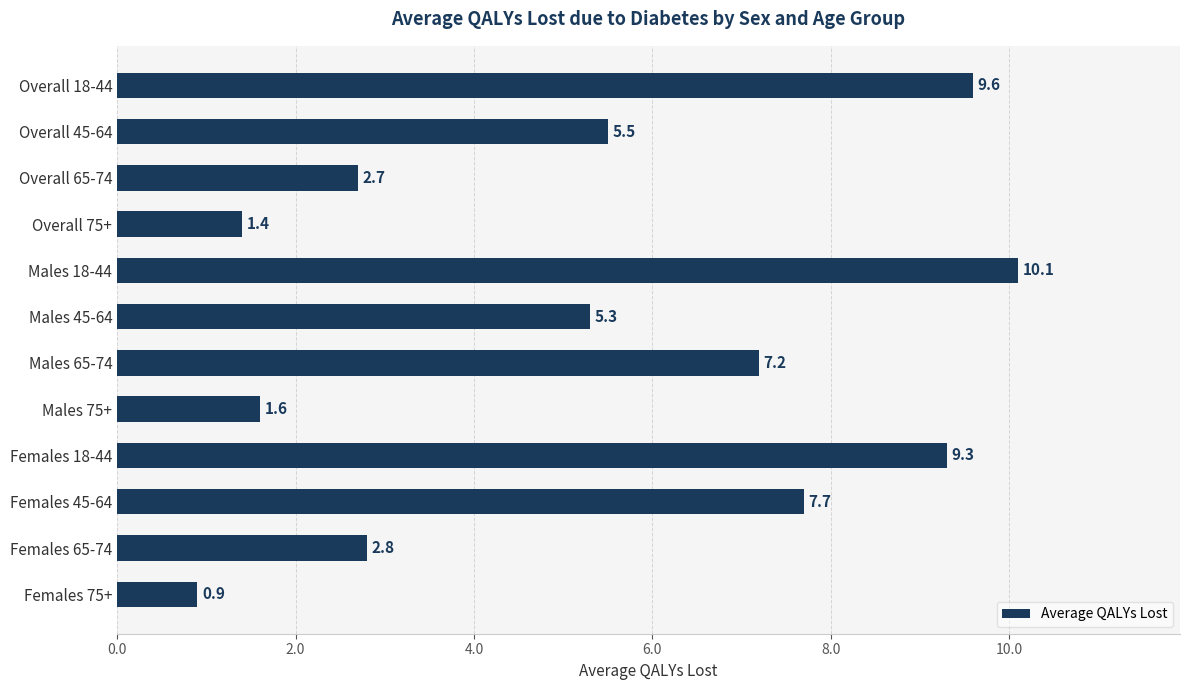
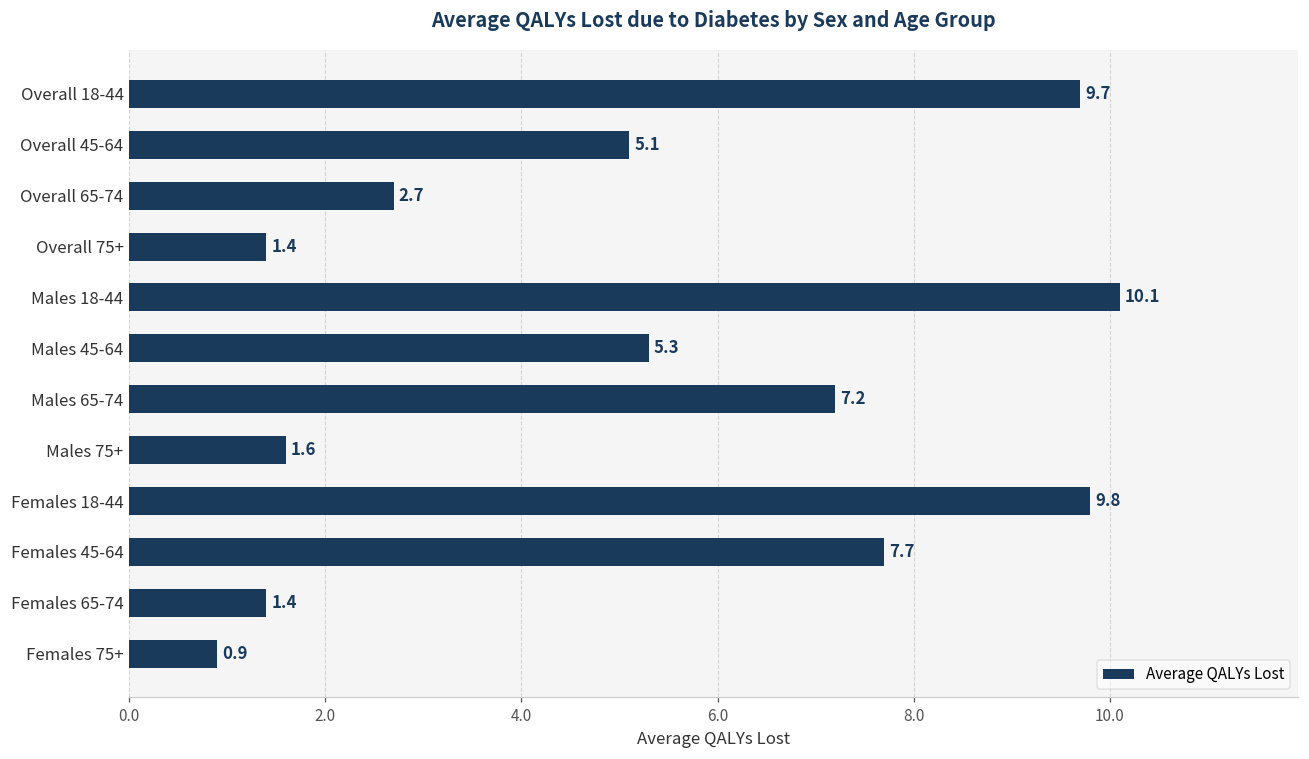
  {
-   "Overall 18-44": 9.6,
-   "Overall 45-64": 5.5,
+   "Overall 18-44": 9.7,
+   "Overall 45-64": 5.1,
    "Overall 65-74": 2.7,
    "Overall 75+": 1.4,
    "Males 18-44": 10.1,
    "Males 45-64": 5.3,
    "Males 65-74": 7.2,
    "Males 75+": 1.6,
-   "Females 18-44": 9.3,
+   "Females 18-44": 9.8,
    "Females 45-64": 7.7,
-   "Females 65-74": 2.8,
+   "Females 65-74": 1.4,
    "Females 75+": 0.9
  }
